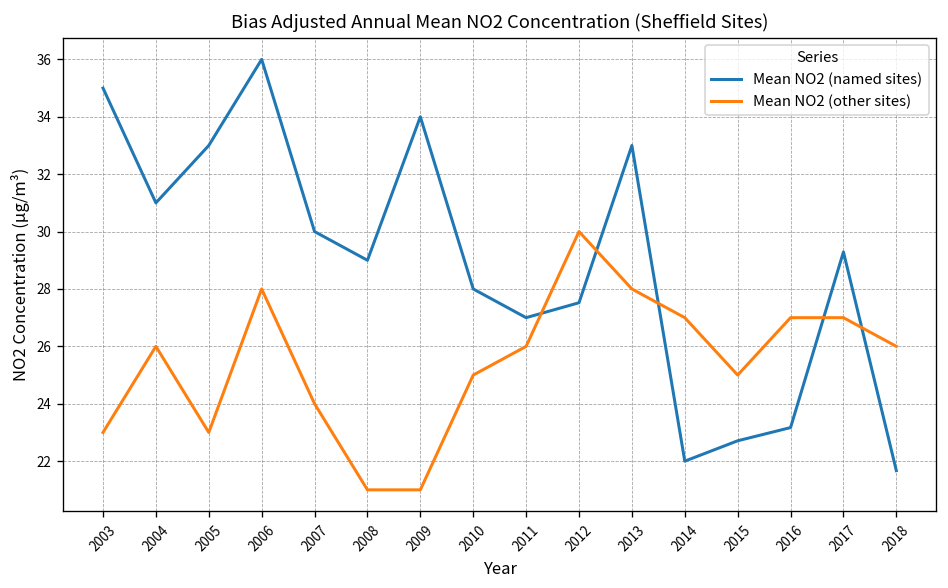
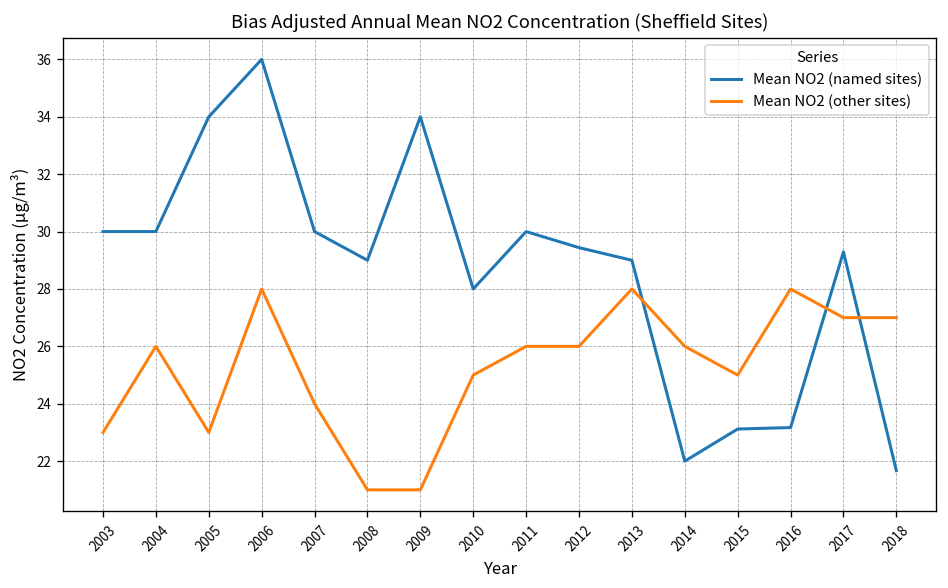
  {
    "Mean NO2 (named sites)": {
-     "2003": 35,
-     "2004": 31,
-     "2005": 33,
+     "2003": 30,
+     "2004": 30,
+     "2005": 34,
      "2006": 36.0,
      "2007": 30.0,
      "2008": 29.0,
      "2009": 34.0,
      "2010": 28.0,
-     "2011": 27,
-     "2012": 27.5,
-     "2013": 33,
+     "2011": 30,
+     "2012": 29.4,
+     "2013": 29,
      "2014": 22.0,
-     "2015": 22.7,
+     "2015": 23.1,
      "2016": 23.2,
      "2017": 29.3,
      "2018": 21.7
    },
    "Mean NO2 (other sites)": {
      "2003": 23,
      "2004": 26,
      "2005": 23,
      "2006": 28,
      "2007": 24,
      "2008": 21,
      "2009": 21,
      "2010": 25,
      "2011": 26,
-     "2012": 30,
+     "2012": 26,
      "2013": 28,
-     "2014": 27,
+     "2014": 26,
      "2015": 25,
-     "2016": 27,
+     "2016": 28,
      "2017": 27,
-     "2018": 26
+     "2018": 27
    }
  }
